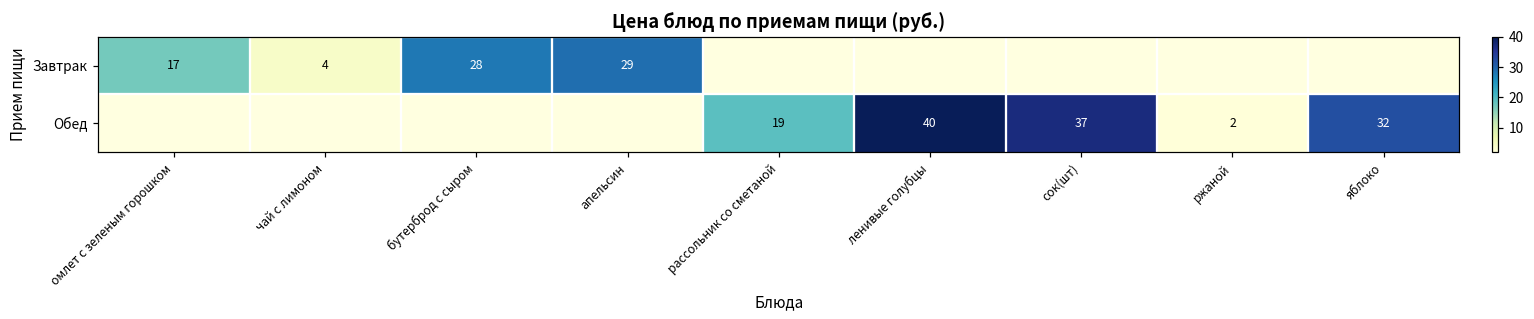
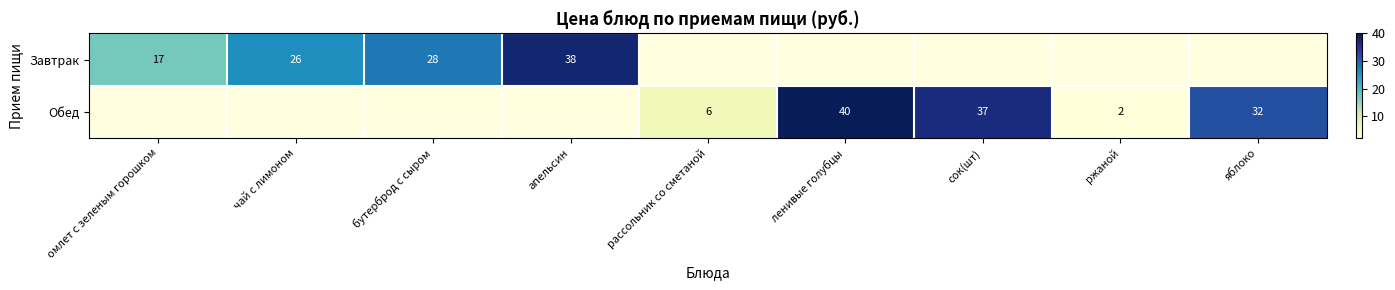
  {
    "Завтрак": {
      "омлет с зеленым горошком": 17,
-     "чай с лимоном": 4,
+     "чай с лимоном": 26,
      "бутерброд с сыром": 28,
-     "апельсин": 29
+     "апельсин": 38
    },
    "Обед": {
-     "рассольник со сметаной": 19,
+     "рассольник со сметаной": 6,
      "ленивые голубцы": 40,
      "сок(шт)": 37,
      "ржаной": 2,
      "яблоко": 32
    }
  }
